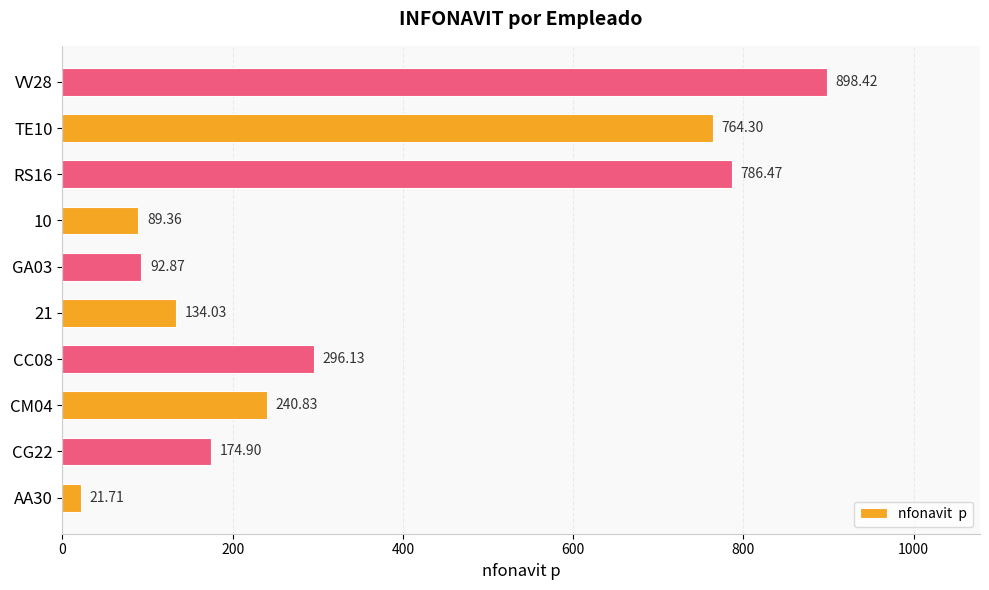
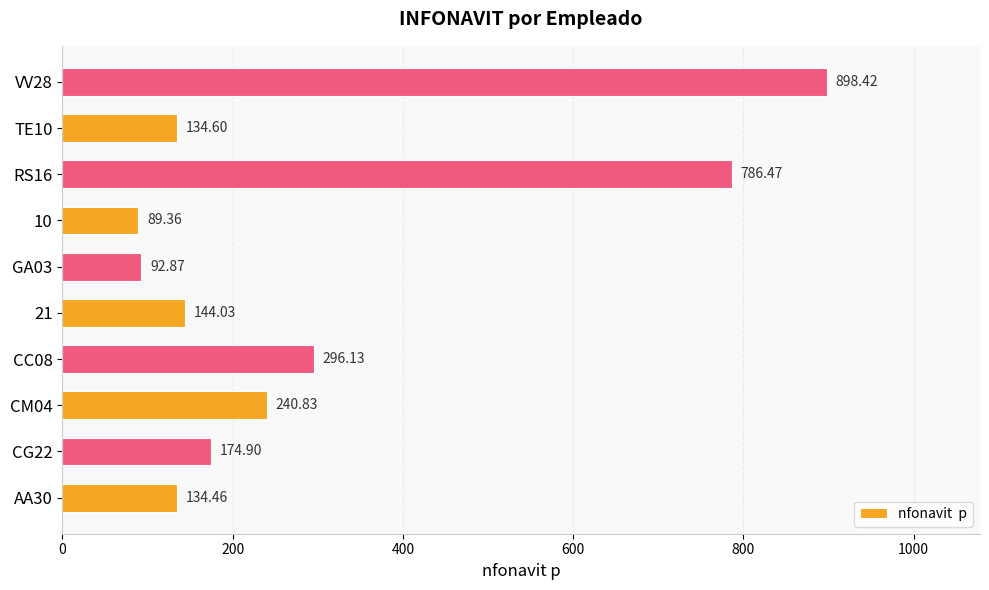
  {
    "VV28": 898.42,
-   "TE10": 764.30,
+   "TE10": 134.60,
    "RS16": 786.47,
    "10": 89.36,
    "GA03": 92.87,
-   "21": 134.03,
+   "21": 144.03,
    "CC08": 296.13,
    "CM04": 240.83,
    "CG22": 174.90,
-   "AA30": 21.71
+   "AA30": 134.46
  }
